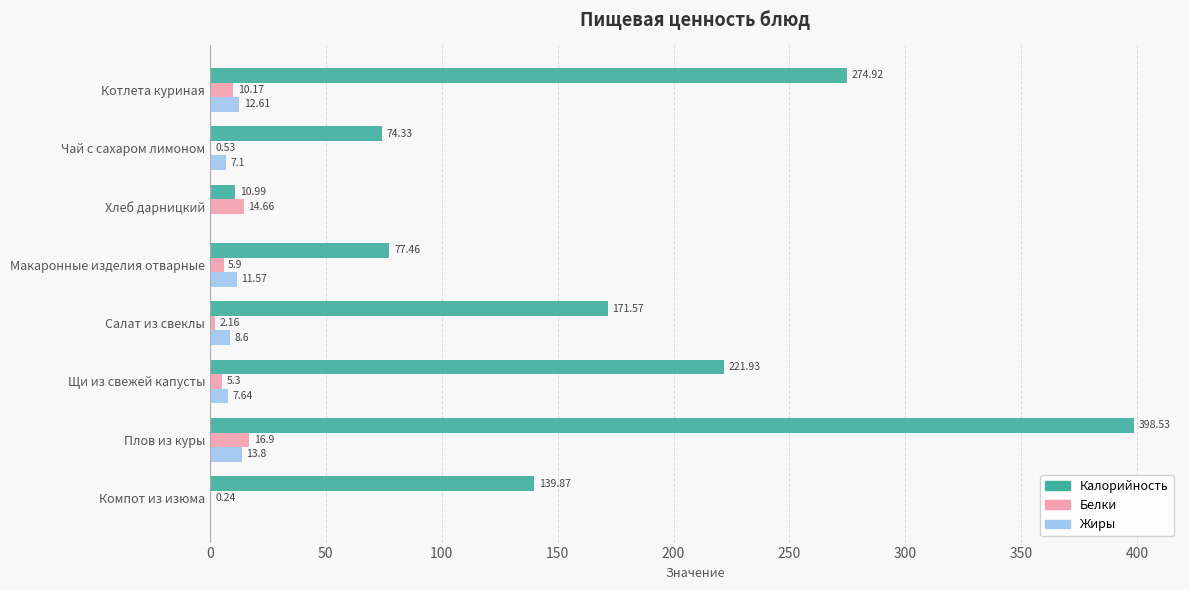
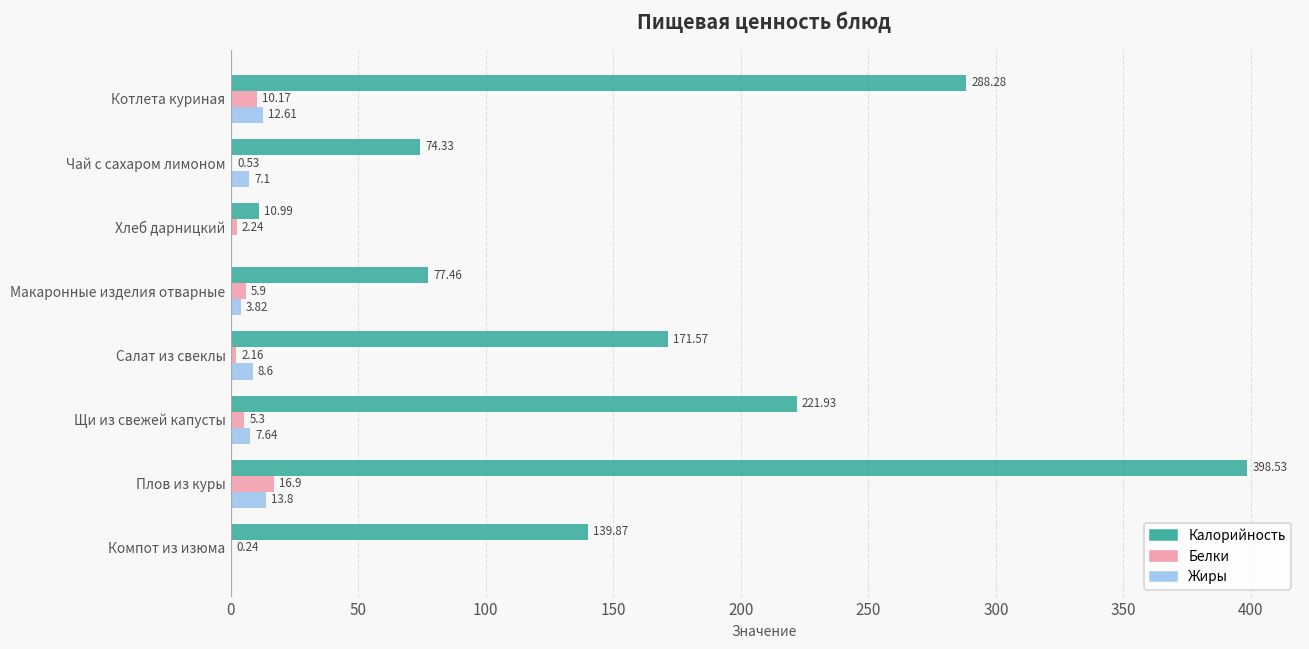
  {
    "Калорийность": {
-     "Котлета куриная": 274.92,
+     "Котлета куриная": 288.28,
      "Чай с сахаром лимоном": 74.33,
      "Хлеб дарницкий": 10.99,
      "Макаронные изделия отварные": 77.46,
      "Салат из свеклы": 171.57,
      "Щи из свежей капусты": 221.93,
      "Плов из куры": 398.53,
      "Компот из изюма": 139.87
    },
    "Белки": {
      "Котлета куриная": 10.17,
      "Чай с сахаром лимоном": 0.53,
-     "Хлеб дарницкий": 14.66,
+     "Хлеб дарницкий": 2.24,
      "Макаронные изделия отварные": 5.9,
      "Салат из свеклы": 2.16,
      "Щи из свежей капусты": 5.3,
      "Плов из куры": 16.9,
      "Компот из изюма": 0.24
    },
    "Жиры": {
      "Котлета куриная": 12.61,
      "Чай с сахаром лимоном": 7.1,
-     "Макаронные изделия отварные": 11.57,
+     "Макаронные изделия отварные": 3.82,
      "Салат из свеклы": 8.6,
      "Щи из свежей капусты": 7.64,
      "Плов из куры": 13.8
    }
  }
